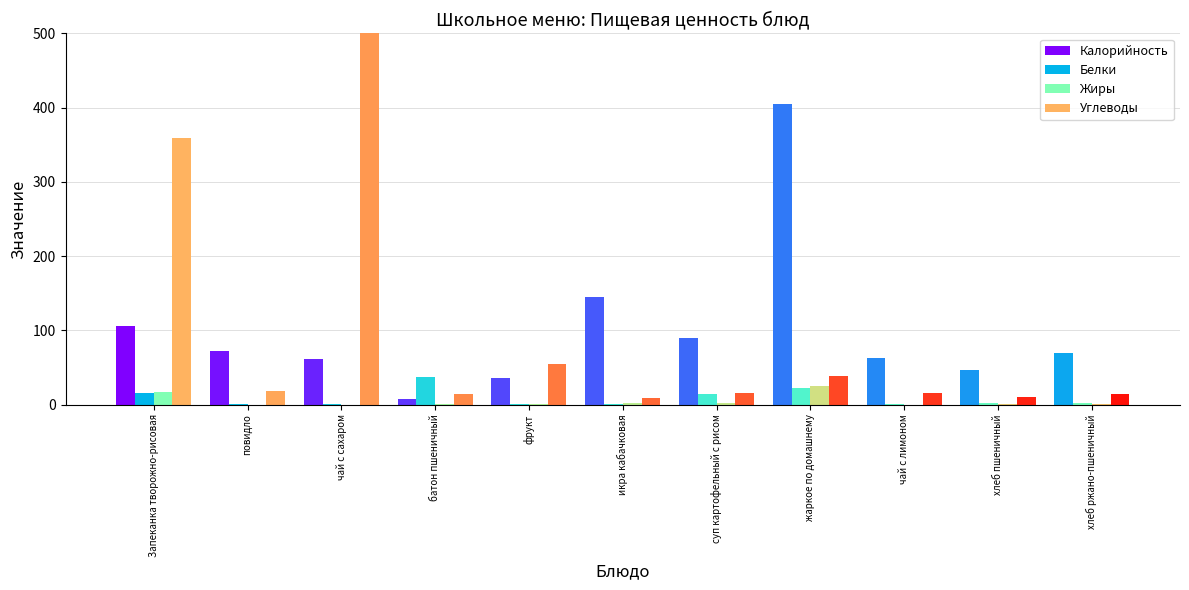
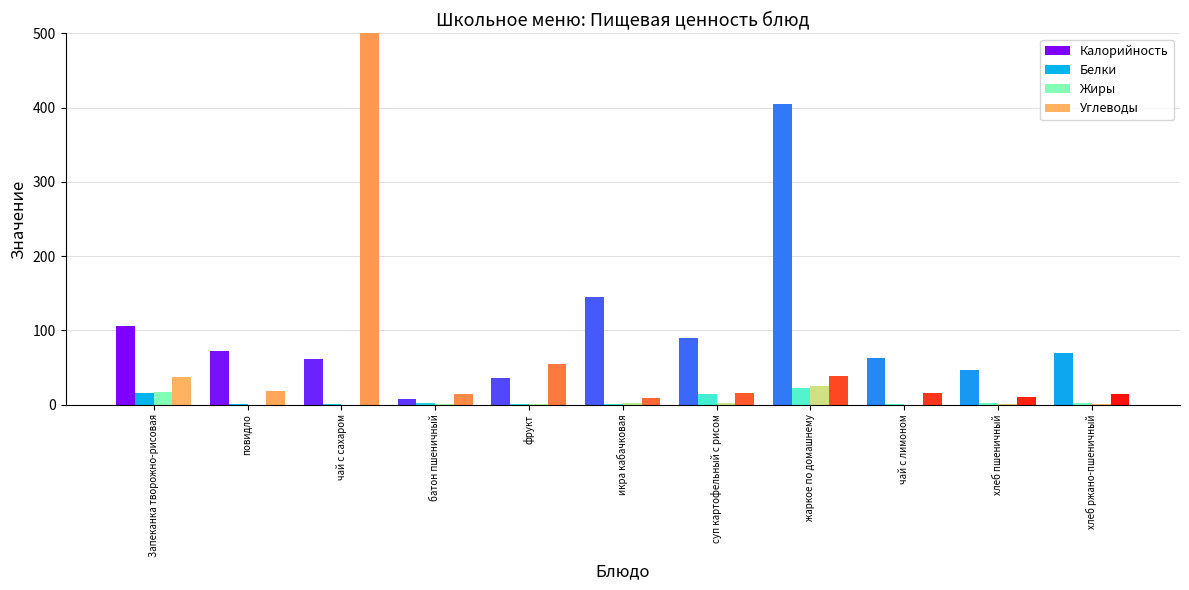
  {
    "Калорийность": {
      "Запеканка творожно-рисовая": 110,
      "повидло": 70,
      "чай с сахаром": 60,
      "батон пшеничный": 10,
      "фрукт": 40,
      "икра кабачковая": 150,
      "суп картофельный с рисом": 90,
      "жаркое по домашнему": 400,
      "чай с лимоном": 60,
      "хлеб пшеничный": 50,
      "хлеб ржано-пшеничный": 70
    },
    "Белки": {
      "Запеканка творожно-рисовая": 20,
-     "батон пшеничный": 40,
+     "батон пшеничный": 0,
      "суп картофельный с рисом": 10,
      "жаркое по домашнему": 20
    },
    "Жиры": {
      "Запеканка творожно-рисовая": 20,
      "повидло": 0,
      "жаркое по домашнему": 20
    },
    "Углеводы": {
-     "Запеканка творожно-рисовая": 360,
+     "Запеканка творожно-рисовая": 40,
      "повидло": 20,
      "чай с сахаром": 500,
      "батон пшеничный": 10,
      "фрукт": 50,
      "икра кабачковая": 10,
      "суп картофельный с рисом": 20,
      "жаркое по домашнему": 40,
      "чай с лимоном": 20,
      "хлеб пшеничный": 10,
      "хлеб ржано-пшеничный": 10
    }
  }
